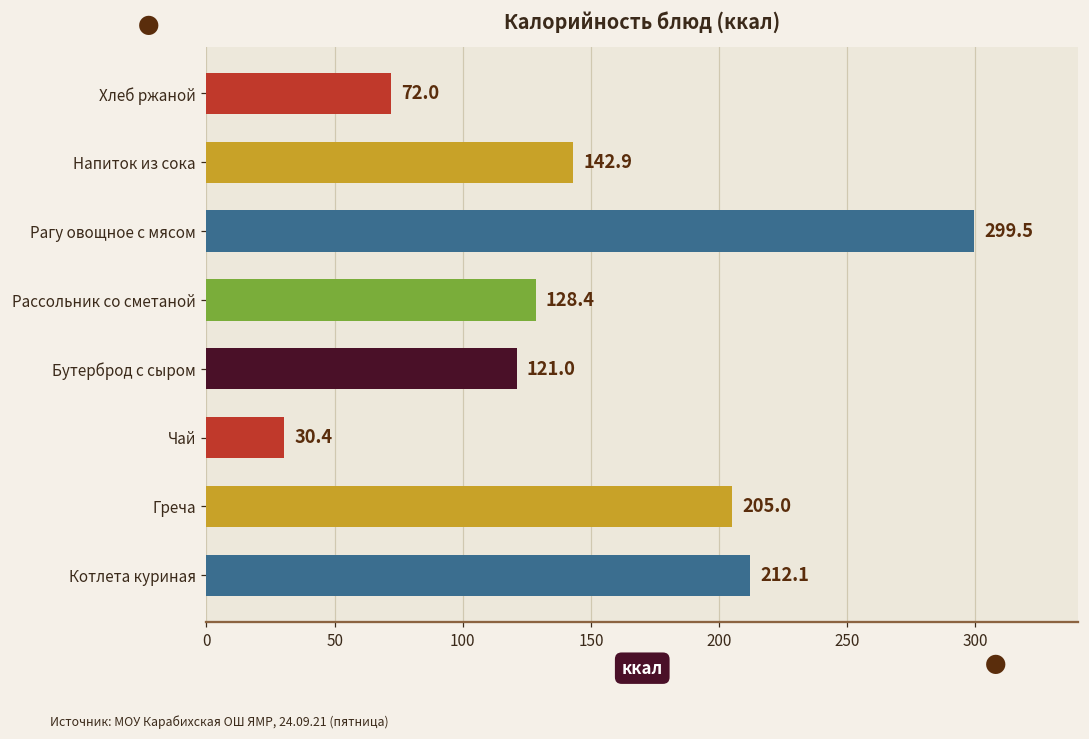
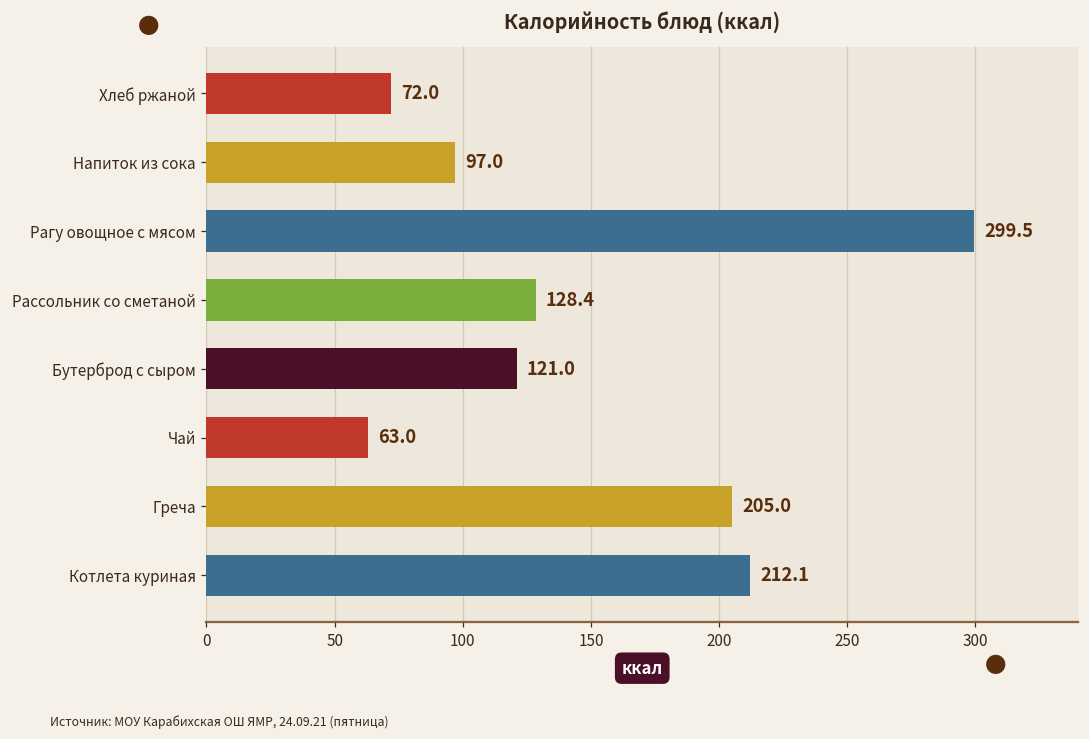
  {
    "Хлеб ржаной": 72.0,
-   "Напиток из сока": 142.9,
+   "Напиток из сока": 97.0,
    "Рагу овощное с мясом": 299.5,
    "Рассольник со сметаной": 128.4,
    "Бутерброд с сыром": 121.0,
-   "Чай": 30.4,
+   "Чай": 63.0,
    "Греча": 205.0,
    "Котлета куриная": 212.1
  }
